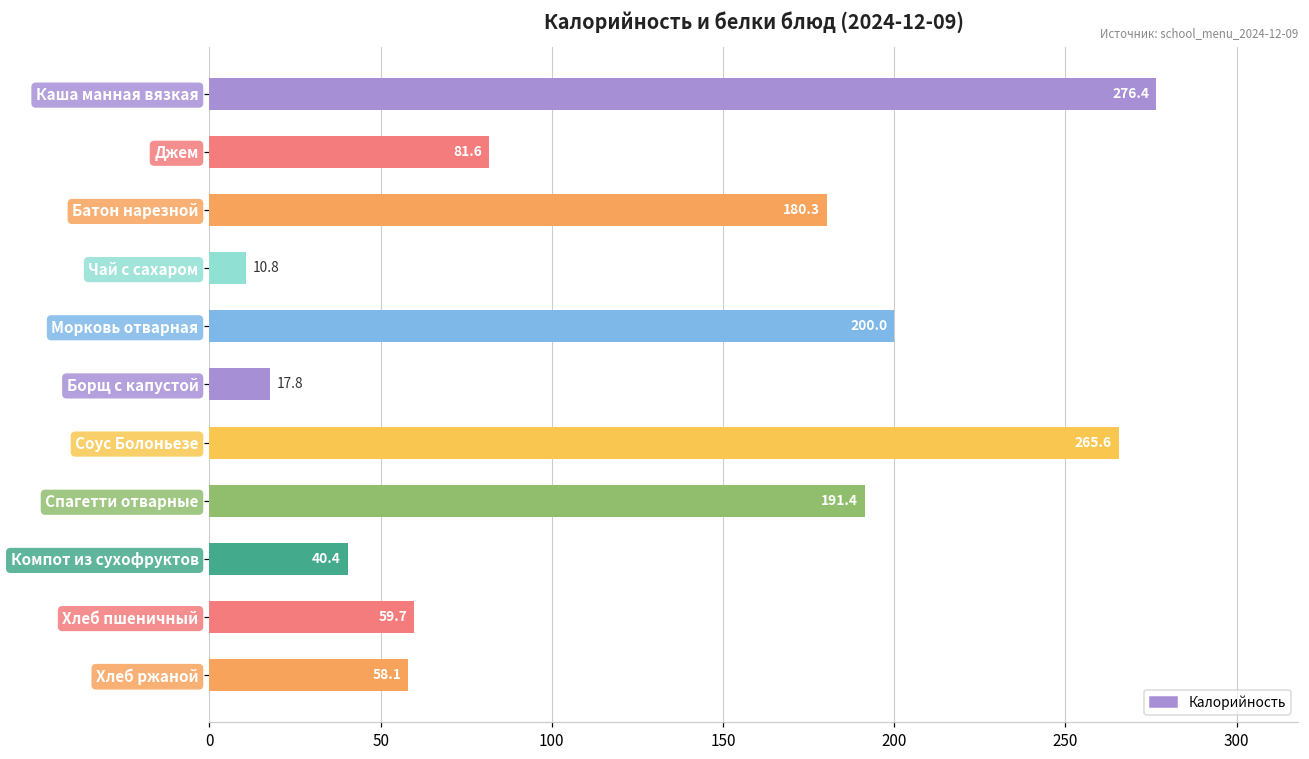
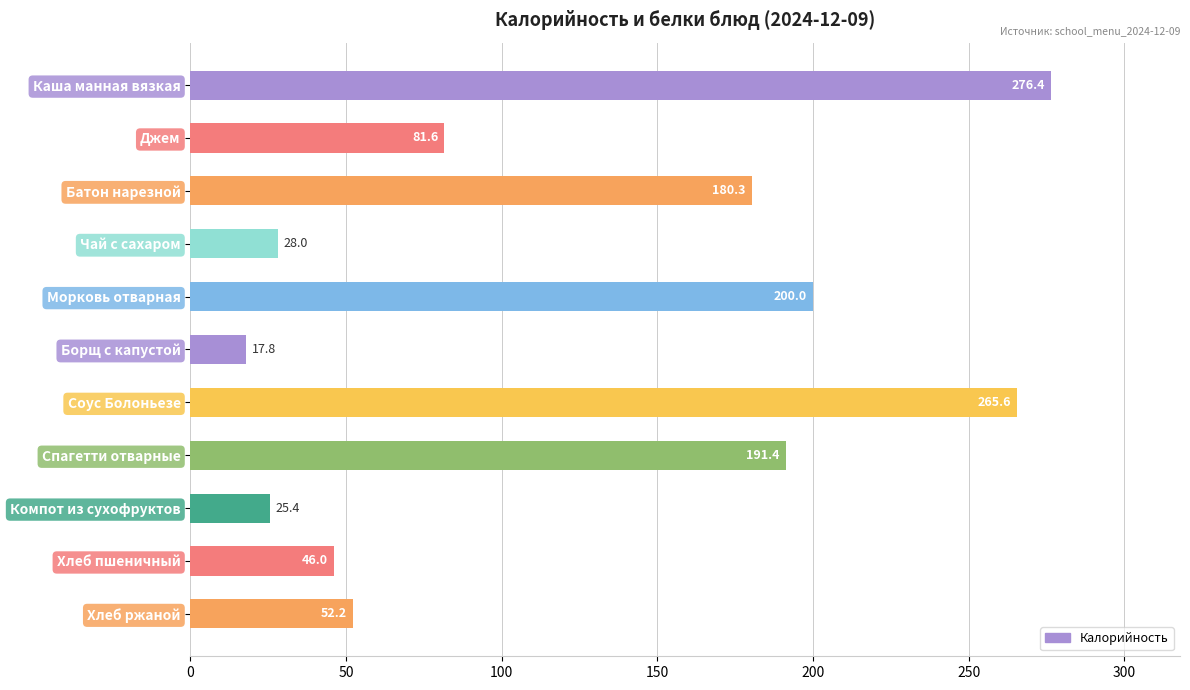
  {
    "Каша манная вязкая": 276.4,
    "Джем": 81.6,
    "Батон нарезной": 180.3,
-   "Чай с сахаром": 10.8,
+   "Чай с сахаром": 28.0,
    "Морковь отварная": 200.0,
    "Борщ с капустой": 17.8,
    "Соус Болоньезе": 265.6,
    "Спагетти отварные": 191.4,
-   "Компот из сухофруктов": 40.4,
-   "Хлеб пшеничный": 59.7,
-   "Хлеб ржаной": 58.1
+   "Компот из сухофруктов": 25.4,
+   "Хлеб пшеничный": 46.0,
+   "Хлеб ржаной": 52.2
  }
